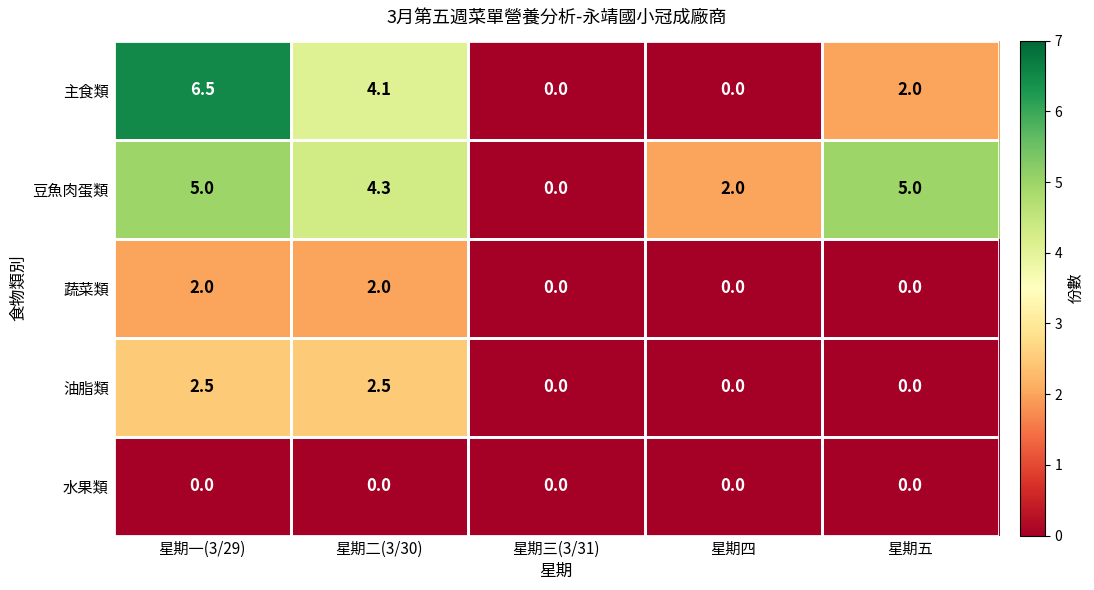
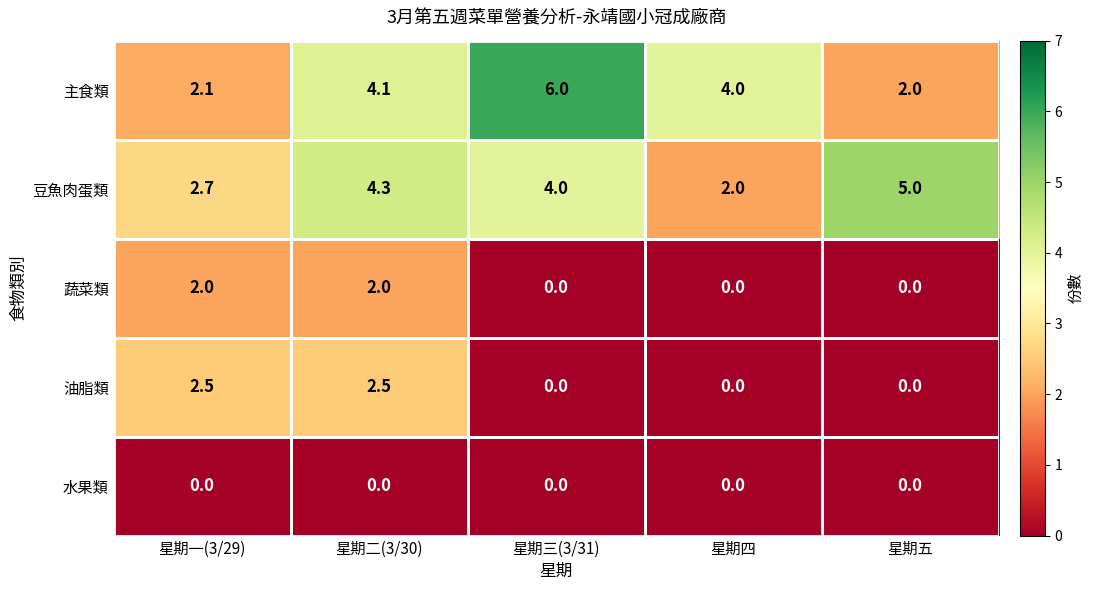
  {
    "主食類": {
-     "星期一(3/29)": 6.5,
+     "星期一(3/29)": 2.1,
      "星期二(3/30)": 4.1,
-     "星期三(3/31)": 0.0,
-     "星期四": 0.0,
+     "星期三(3/31)": 6.0,
+     "星期四": 4.0,
      "星期五": 2.0
    },
    "豆魚肉蛋類": {
-     "星期一(3/29)": 5.0,
+     "星期一(3/29)": 2.7,
      "星期二(3/30)": 4.3,
-     "星期三(3/31)": 0.0,
+     "星期三(3/31)": 4.0,
      "星期四": 2.0,
      "星期五": 5.0
    },
    "蔬菜類": {
      "星期一(3/29)": 2.0,
      "星期二(3/30)": 2.0,
      "星期三(3/31)": 0.0,
      "星期四": 0.0,
      "星期五": 0.0
    },
    "油脂類": {
      "星期一(3/29)": 2.5,
      "星期二(3/30)": 2.5,
      "星期三(3/31)": 0.0,
      "星期四": 0.0,
      "星期五": 0.0
    },
    "水果類": {
      "星期一(3/29)": 0.0,
      "星期二(3/30)": 0.0,
      "星期三(3/31)": 0.0,
      "星期四": 0.0,
      "星期五": 0.0
    }
  }
